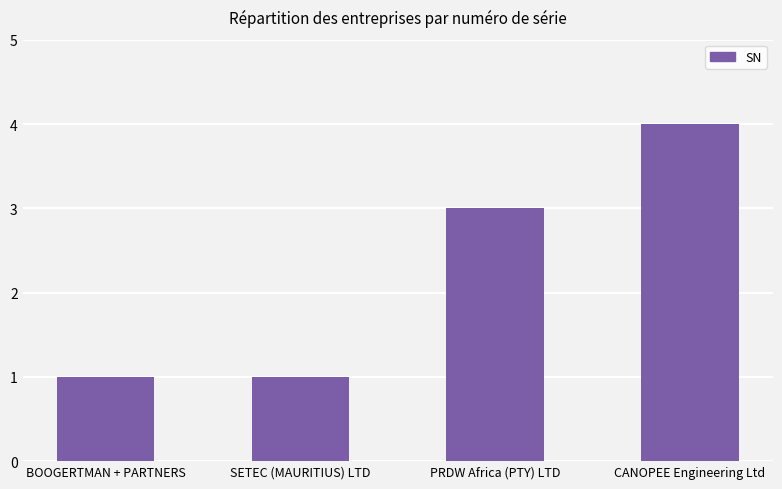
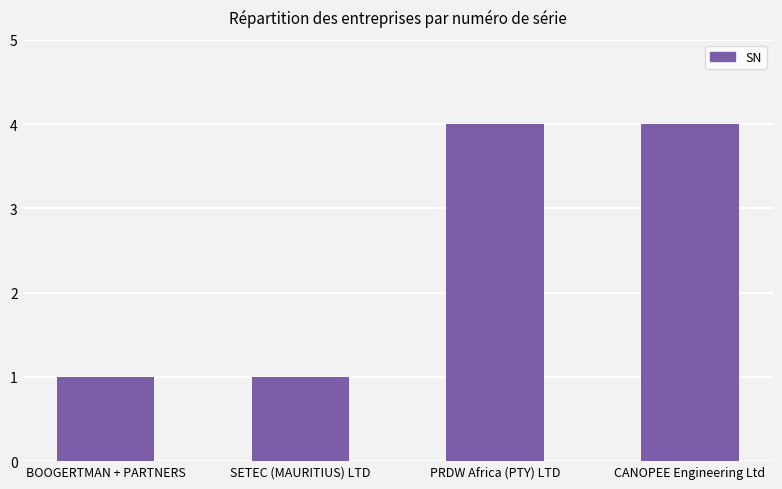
  {
    "BOOGERTMAN + PARTNERS": 1,
    "SETEC (MAURITIUS) LTD": 1,
-   "PRDW Africa (PTY) LTD": 3,
+   "PRDW Africa (PTY) LTD": 4,
    "CANOPEE Engineering Ltd": 4
  }
